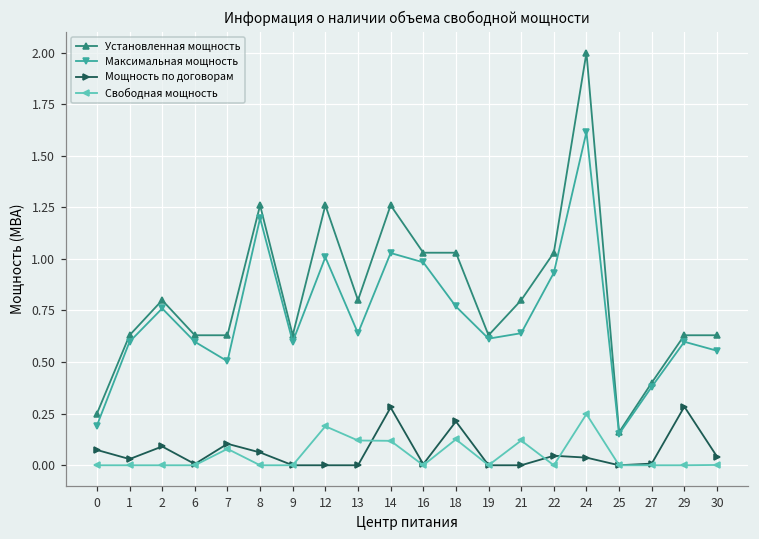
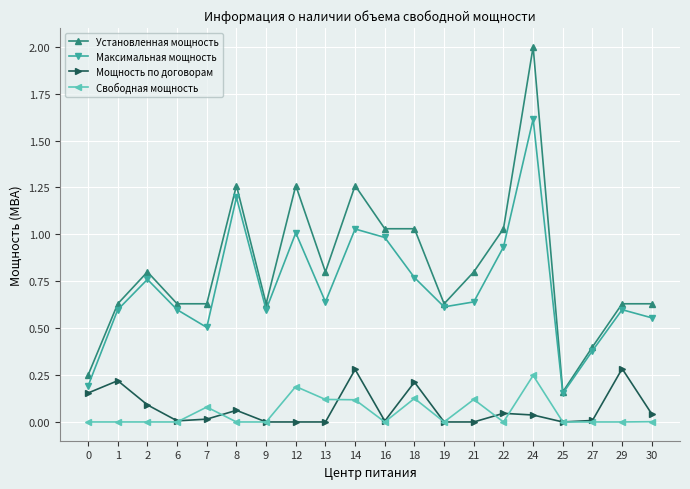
  {
    "Мощность по договорам": {
-     "0": 0.07,
-     "1": 0.03,
+     "0": 0.15,
+     "1": 0.22,
      "2": 0.09,
-     "7": 0.10,
+     "7": 0.02,
      "8": 0.06,
      "12": 0.00,
      "13": 0.00,
      "14": 0.28,
      "18": 0.21,
      "21": 0.00,
      "22": 0.05,
      "24": 0.04,
      "29": 0.28,
      "30": 0.04
    }
  }
